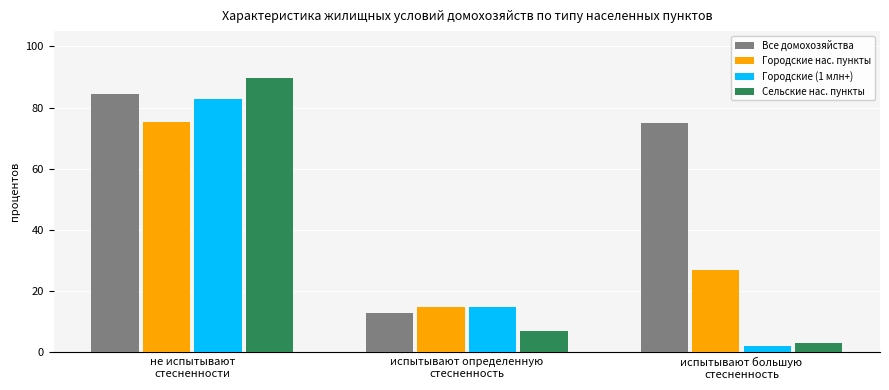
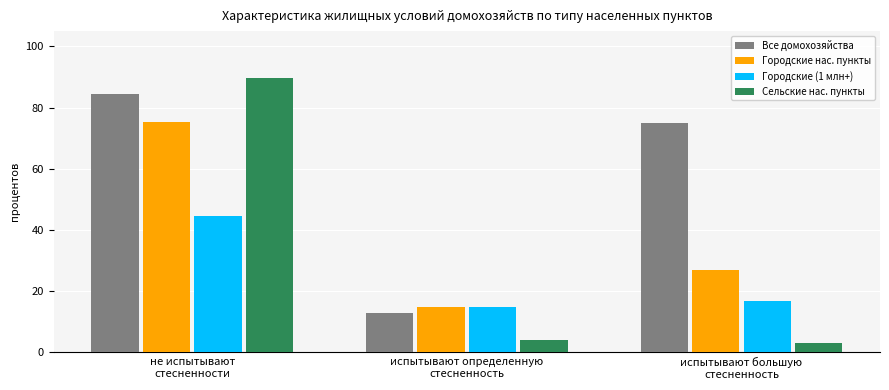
  {
    "Все домохозяйства": {
      "не испытывают стесненности": 85,
      "испытывают определенную стесненность": 13,
      "испытывают большую стесненность": 75
    },
    "Городские нас. пункты": {
      "не испытывают стесненности": 75,
      "испытывают определенную стесненность": 15,
      "испытывают большую стесненность": 27
    },
    "Городские (1 млн+)": {
-     "не испытывают стесненности": 83,
+     "не испытывают стесненности": 44,
      "испытывают определенную стесненность": 15,
-     "испытывают большую стесненность": 2
+     "испытывают большую стесненность": 17
    },
    "Сельские нас. пункты": {
      "не испытывают стесненности": 90,
-     "испытывают определенную стесненность": 7,
+     "испытывают определенную стесненность": 4,
      "испытывают большую стесненность": 3
    }
  }
